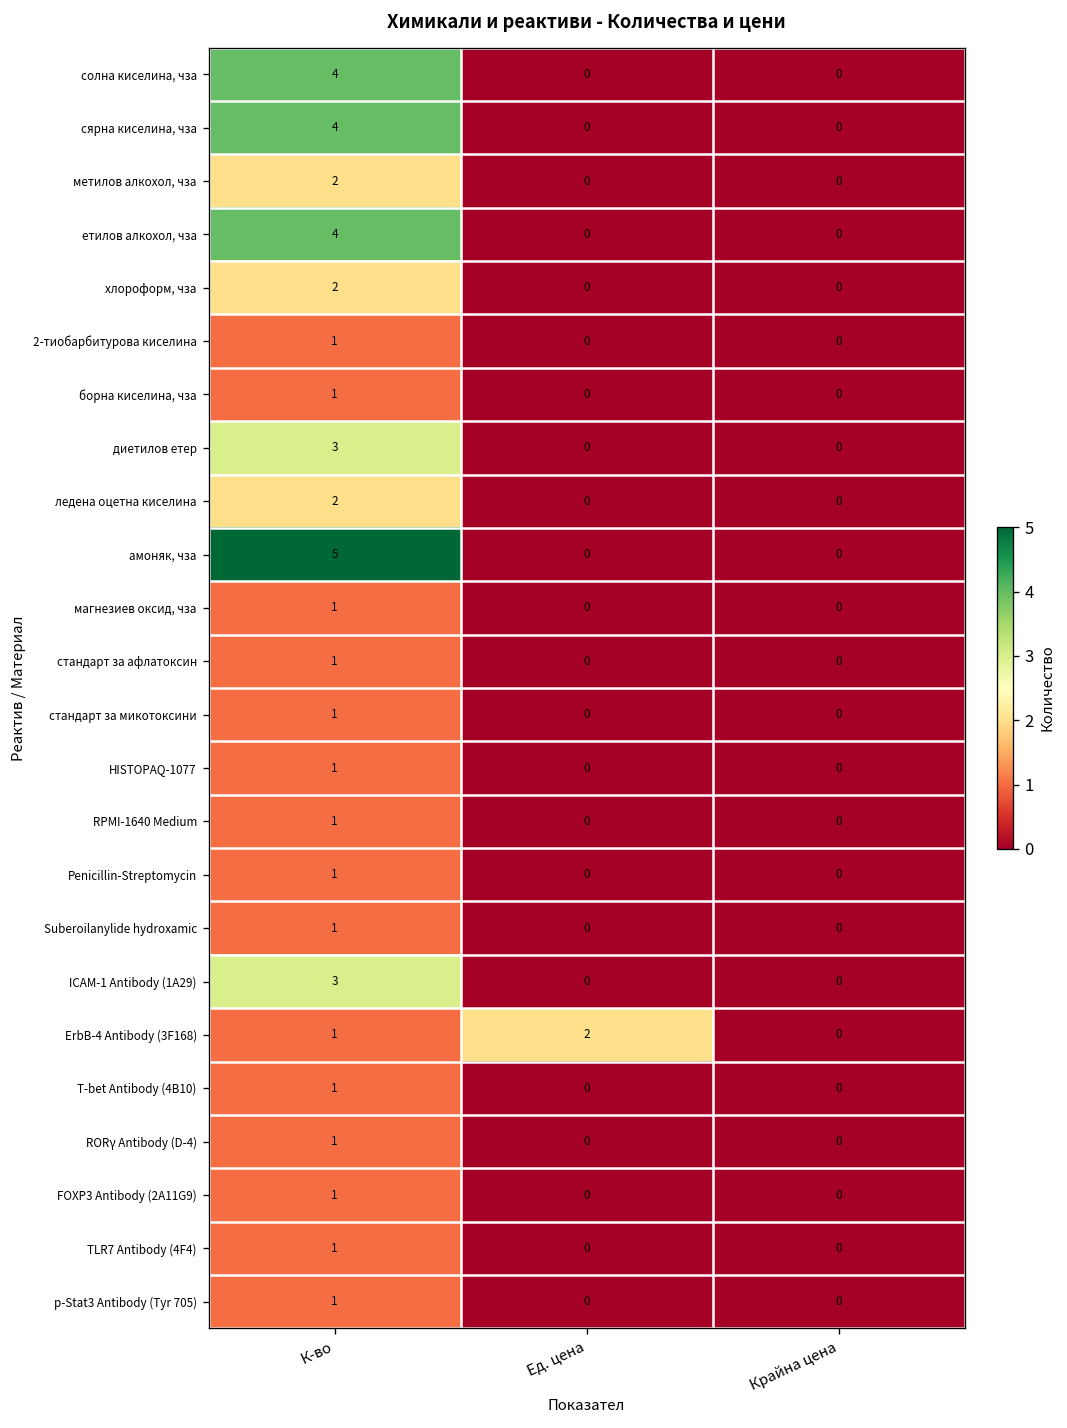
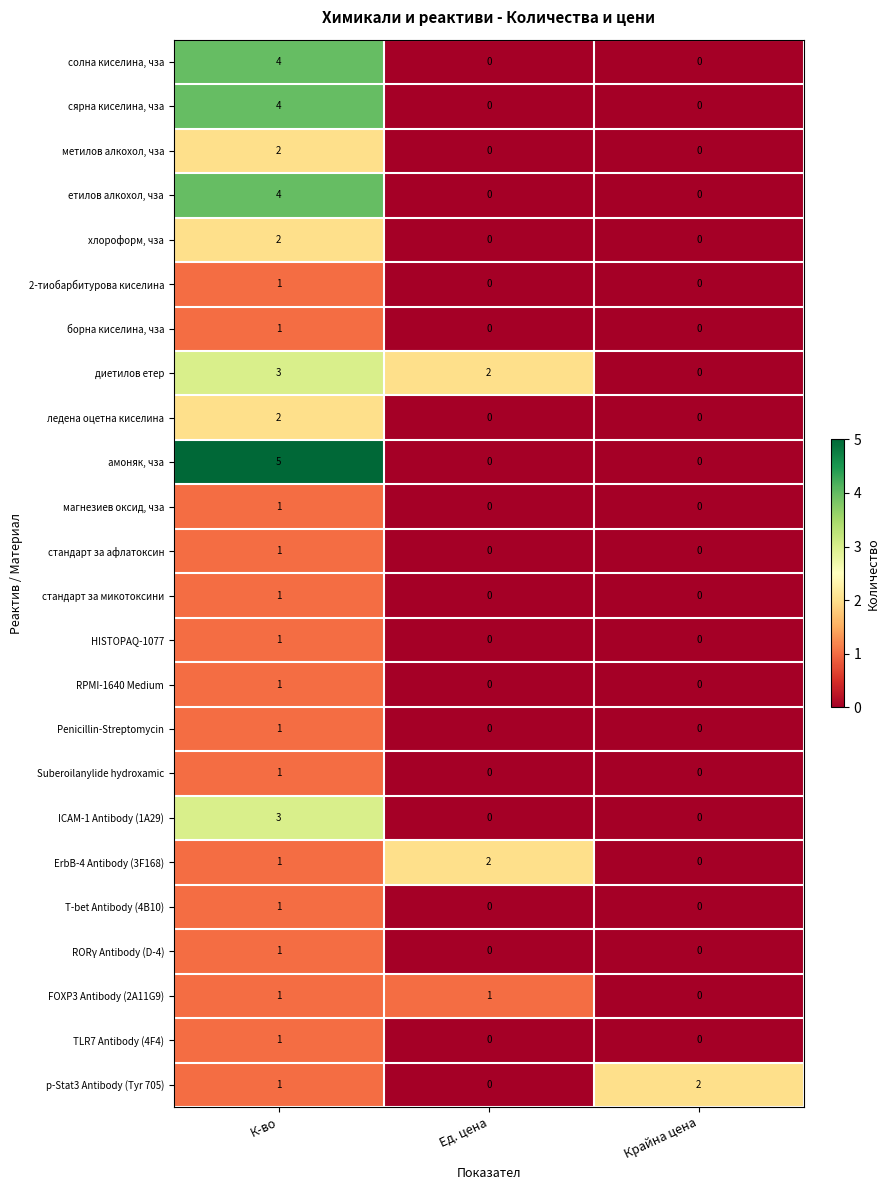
  {
    "солна киселина, чза": {
      "К-во": 4,
      "Ед. цена": 0,
      "Крайна цена": 0
    },
    "сярна киселина, чза": {
      "К-во": 4,
      "Ед. цена": 0,
      "Крайна цена": 0
    },
    "метилов алкохол, чза": {
      "К-во": 2,
      "Ед. цена": 0,
      "Крайна цена": 0
    },
    "етилов алкохол, чза": {
      "К-во": 4,
      "Ед. цена": 0,
      "Крайна цена": 0
    },
    "хлороформ, чза": {
      "К-во": 2,
      "Ед. цена": 0,
      "Крайна цена": 0
    },
    "2-тиобарбитурова киселина": {
      "К-во": 1,
      "Ед. цена": 0,
      "Крайна цена": 0
    },
    "борна киселина, чза": {
      "К-во": 1,
      "Ед. цена": 0,
      "Крайна цена": 0
    },
    "диетилов етер": {
      "К-во": 3,
-     "Ед. цена": 0,
+     "Ед. цена": 2,
      "Крайна цена": 0
    },
    "ледена оцетна киселина": {
      "К-во": 2,
      "Ед. цена": 0,
      "Крайна цена": 0
    },
    "амоняк, чза": {
      "К-во": 5,
      "Ед. цена": 0,
      "Крайна цена": 0
    },
    "магнезиев оксид, чза": {
      "К-во": 1,
      "Ед. цена": 0,
      "Крайна цена": 0
    },
    "стандарт за афлатоксин": {
      "К-во": 1,
      "Ед. цена": 0,
      "Крайна цена": 0
    },
    "стандарт за микотоксини": {
      "К-во": 1,
      "Ед. цена": 0,
      "Крайна цена": 0
    },
    "HISTOPAQ-1077": {
      "К-во": 1,
      "Ед. цена": 0,
      "Крайна цена": 0
    },
    "RPMI-1640 Medium": {
      "К-во": 1,
      "Ед. цена": 0,
      "Крайна цена": 0
    },
    "Penicillin-Streptomycin": {
      "К-во": 1,
      "Ед. цена": 0,
      "Крайна цена": 0
    },
    "Suberoilanylide hydroxamic": {
      "К-во": 1,
      "Ед. цена": 0,
      "Крайна цена": 0
    },
    "ICAM-1 Antibody (1A29)": {
      "К-во": 3,
      "Ед. цена": 0,
      "Крайна цена": 0
    },
    "ErbB-4 Antibody (3F168)": {
      "К-во": 1,
      "Ед. цена": 2,
      "Крайна цена": 0
    },
    "T-bet Antibody (4B10)": {
      "К-во": 1,
      "Ед. цена": 0,
      "Крайна цена": 0
    },
    "RORγ Antibody (D-4)": {
      "К-во": 1,
      "Ед. цена": 0,
      "Крайна цена": 0
    },
    "FOXP3 Antibody (2A11G9)": {
      "К-во": 1,
-     "Ед. цена": 0,
+     "Ед. цена": 1,
      "Крайна цена": 0
    },
    "TLR7 Antibody (4F4)": {
      "К-во": 1,
      "Ед. цена": 0,
      "Крайна цена": 0
    },
    "p-Stat3 Antibody (Tyr 705)": {
      "К-во": 1,
      "Ед. цена": 0,
-     "Крайна цена": 0
+     "Крайна цена": 2
    }
  }
